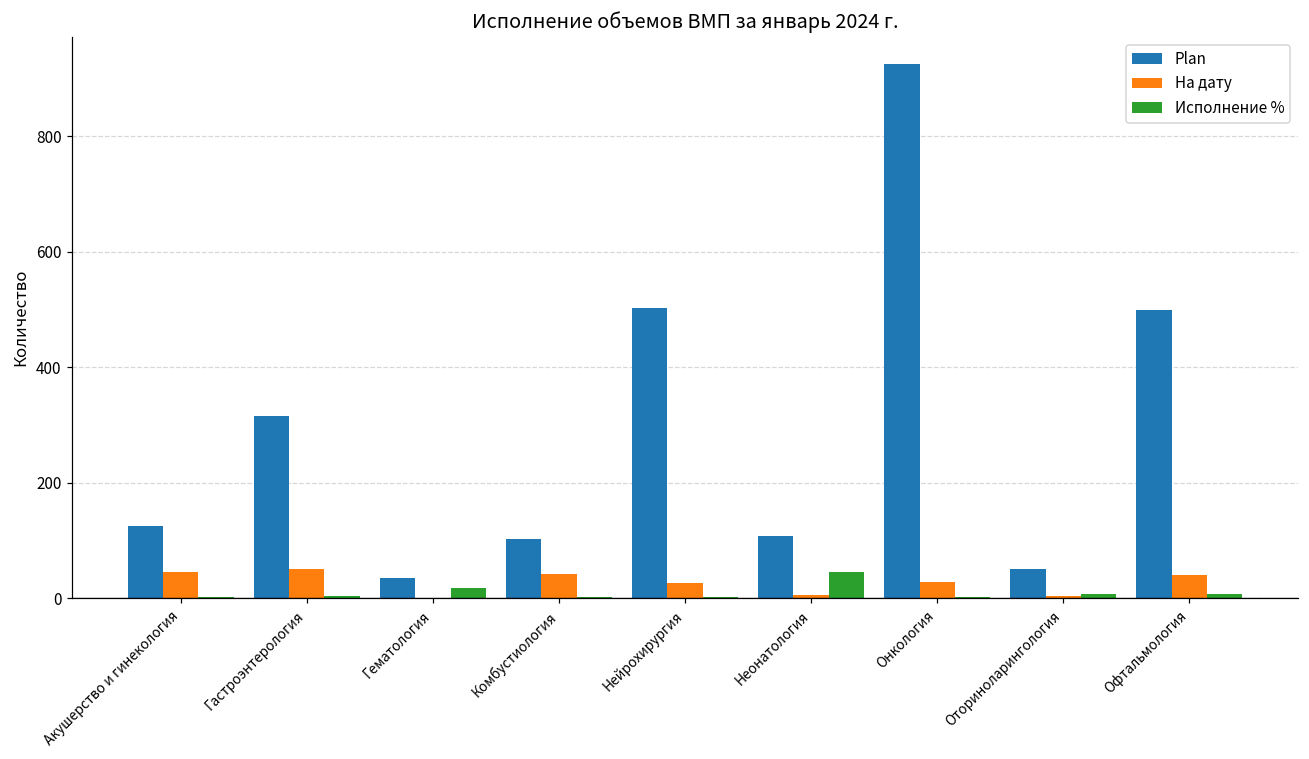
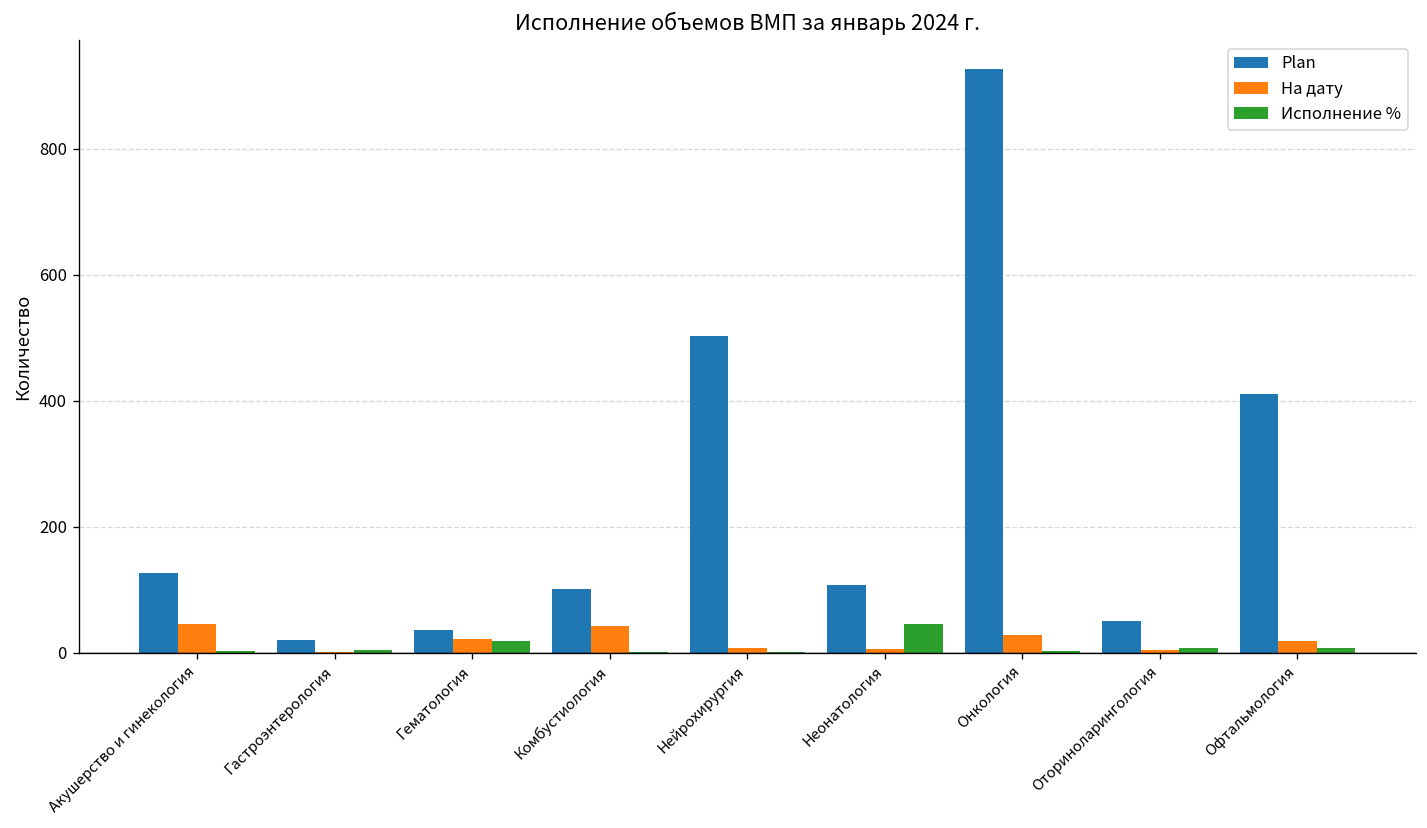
  {
    "Plan": {
      "Акушерство и гинекология": 130,
-     "Гастроэнтерология": 320,
+     "Гастроэнтерология": 20,
      "Гематология": 40,
      "Комбустиология": 100,
      "Нейрохирургия": 500,
      "Неонатология": 110,
      "Онкология": 930,
      "Оториноларингология": 50,
-     "Офтальмология": 500
+     "Офтальмология": 410
    },
    "На дату": {
      "Акушерство и гинекология": 50,
-     "Гастроэнтерология": 50,
-     "Гематология": 0,
+     "Гастроэнтерология": 0,
+     "Гематология": 20,
      "Комбустиология": 40,
-     "Нейрохирургия": 30,
+     "Нейрохирургия": 10,
      "Неонатология": 10,
      "Онкология": 30,
-     "Офтальмология": 40
+     "Офтальмология": 20
    },
    "Исполнение %": {
      "Гематология": 20,
      "Неонатология": 50,
      "Оториноларингология": 10,
      "Офтальмология": 10
    }
  }
